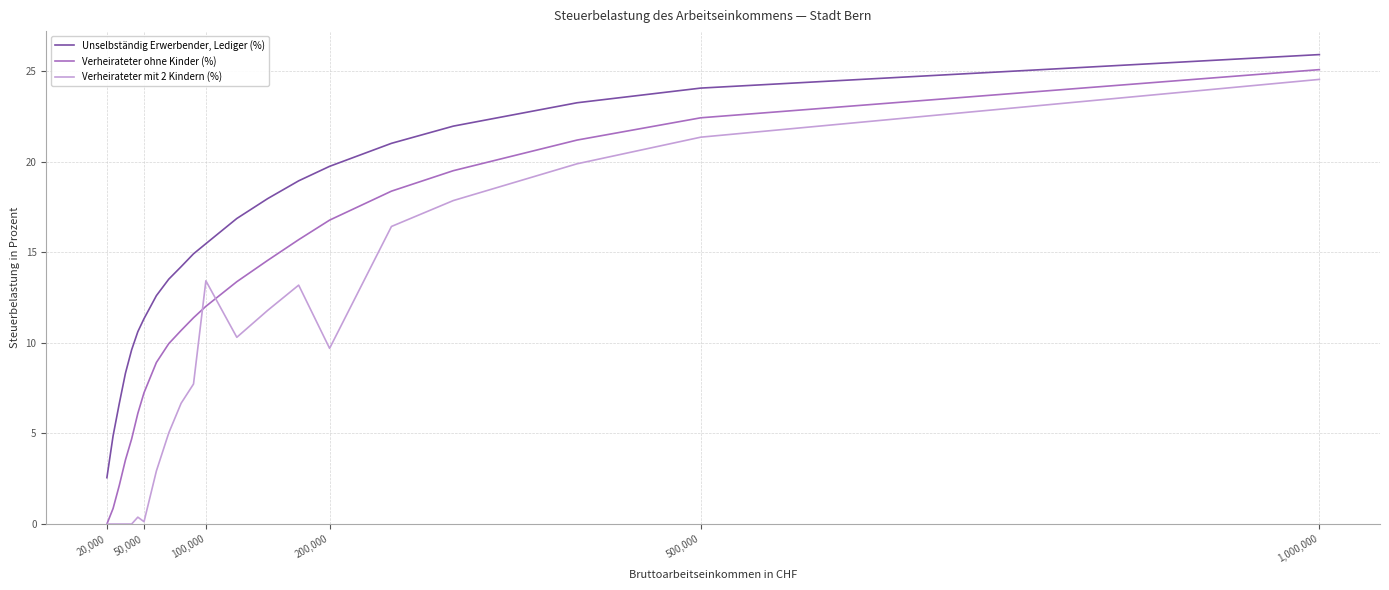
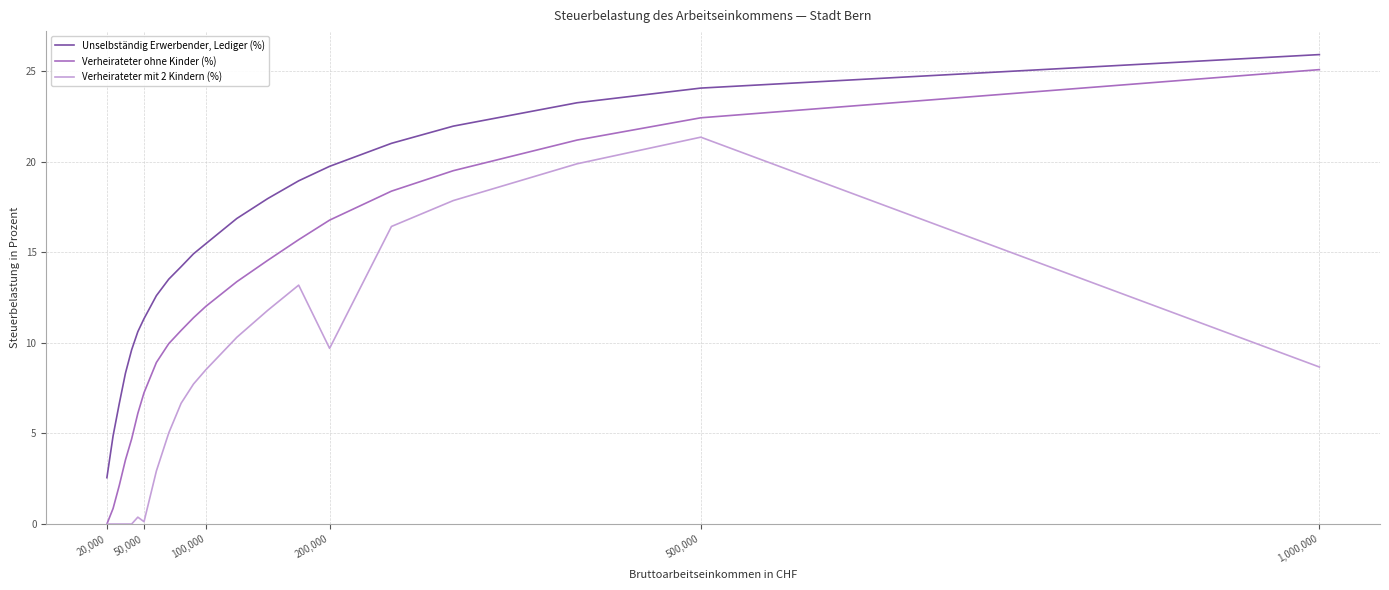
  {
    "Verheirateter mit 2 Kindern (%)": {
      "50,000": 0.1,
-     "100,000": 13.4,
+     "100,000": 8.5,
      "200,000": 9.7,
      "500,000": 21.4,
-     "1,000,000": 24.6
+     "1,000,000": 8.7
    }
  }
